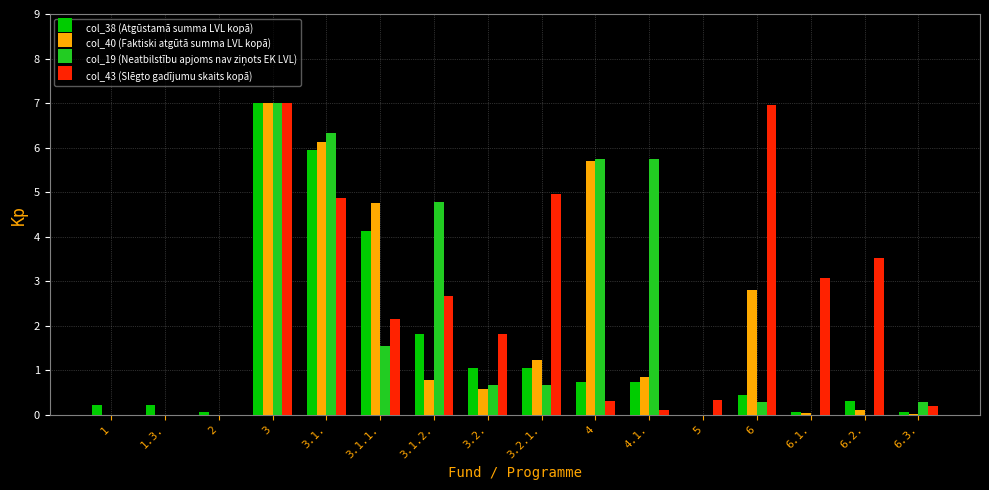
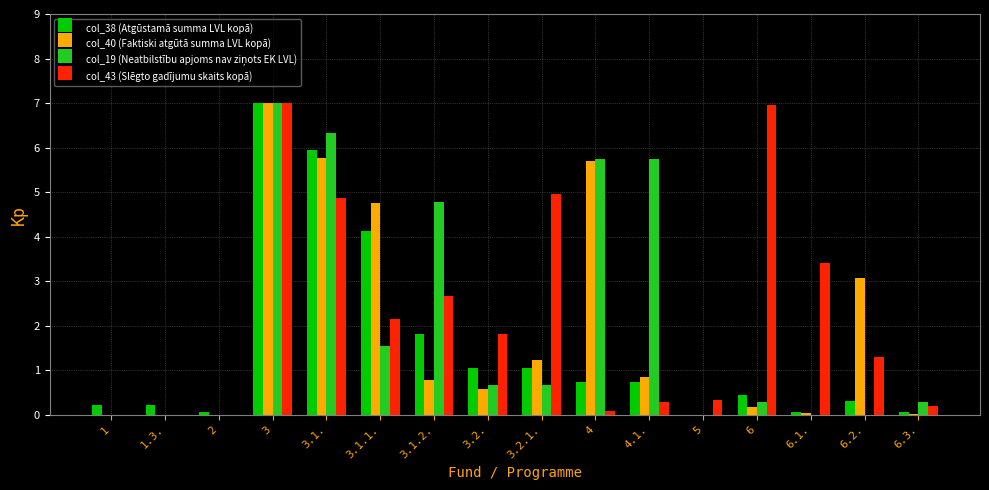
  {
    "col_40 (Faktiski atgūtā summa LVL kopā)": {
      "1": 0.0,
      "1.3.": 0.0,
      "3": 7.0,
-     "3.1.": 6.1,
+     "3.1.": 5.8,
      "3.1.1.": 4.8,
      "3.1.2.": 0.8,
      "3.2.": 0.6,
      "3.2.1.": 1.2,
      "4": 5.7,
      "4.1.": 0.9,
-     "6": 2.8,
-     "6.2.": 0.1
+     "6": 0.2,
+     "6.2.": 3.1
    },
    "col_43 (Slēgto gadījumu skaits kopā)": {
      "1": 0.0,
      "1.3.": 0.0,
      "2": 0.0,
      "3": 7.0,
      "3.1.": 4.9,
      "3.1.1.": 2.2,
      "3.1.2.": 2.7,
      "3.2.": 1.8,
      "3.2.1.": 5.0,
-     "4": 0.3,
-     "4.1.": 0.1,
+     "4": 0.1,
+     "4.1.": 0.3,
      "5": 0.3,
      "6": 6.9,
-     "6.1.": 3.1,
-     "6.2.": 3.5,
+     "6.1.": 3.4,
+     "6.2.": 1.3,
      "6.3.": 0.2
    }
  }
